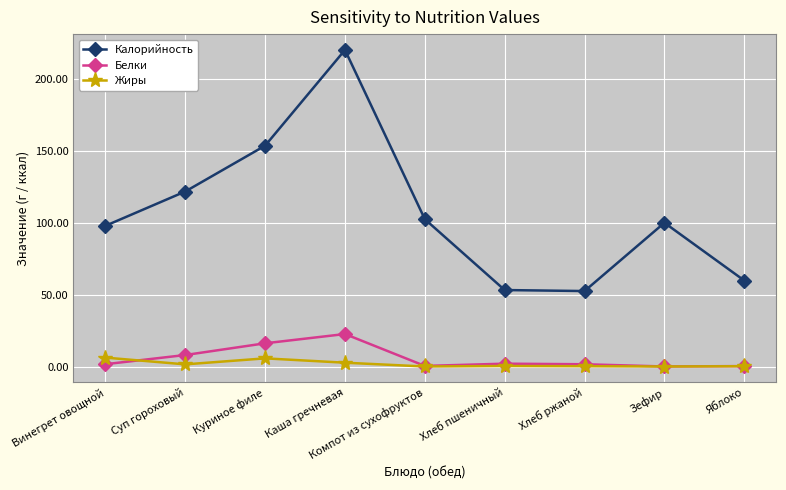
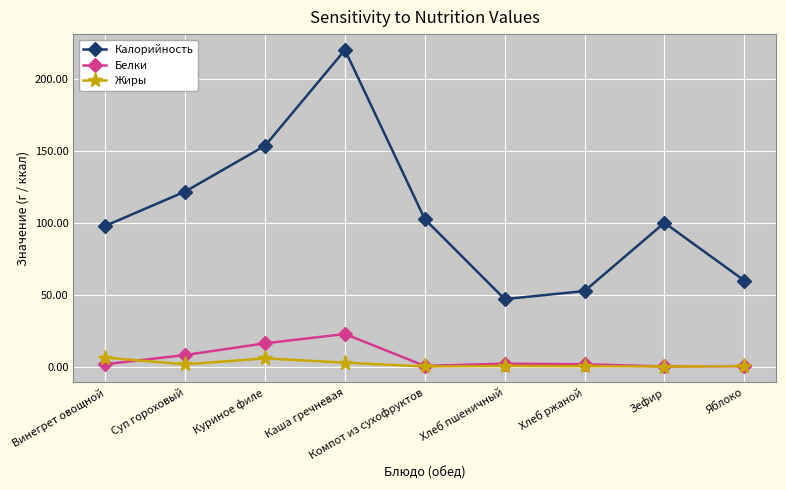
  {
    "Калорийность": {
      "Винегрет овощной": 98,
      "Суп гороховый": 122,
      "Куриное филе": 154,
      "Каша гречневая": 220,
      "Компот из сухофруктов": 103,
-     "Хлеб пшеничный": 53,
+     "Хлеб пшеничный": 47,
      "Хлеб ржаной": 53,
      "Зефир": 100,
      "Яблоко": 60
    },
    "Белки": {
      "Винегрет овощной": 2,
      "Суп гороховый": 8,
      "Куриное филе": 16,
      "Каша гречневая": 23
    },
    "Жиры": {
      "Винегрет овощной": 6,
      "Суп гороховый": 2,
      "Куриное филе": 6,
      "Каша гречневая": 3
    }
  }
